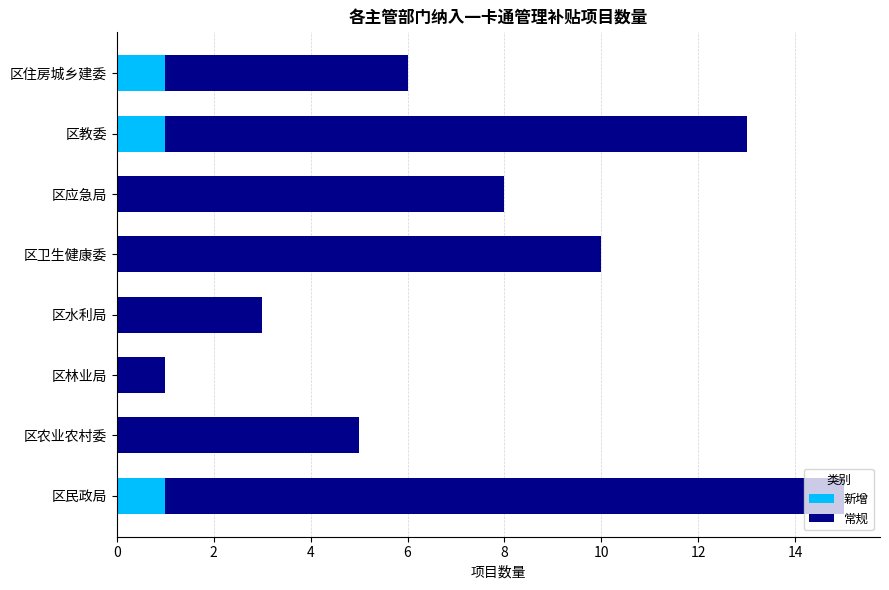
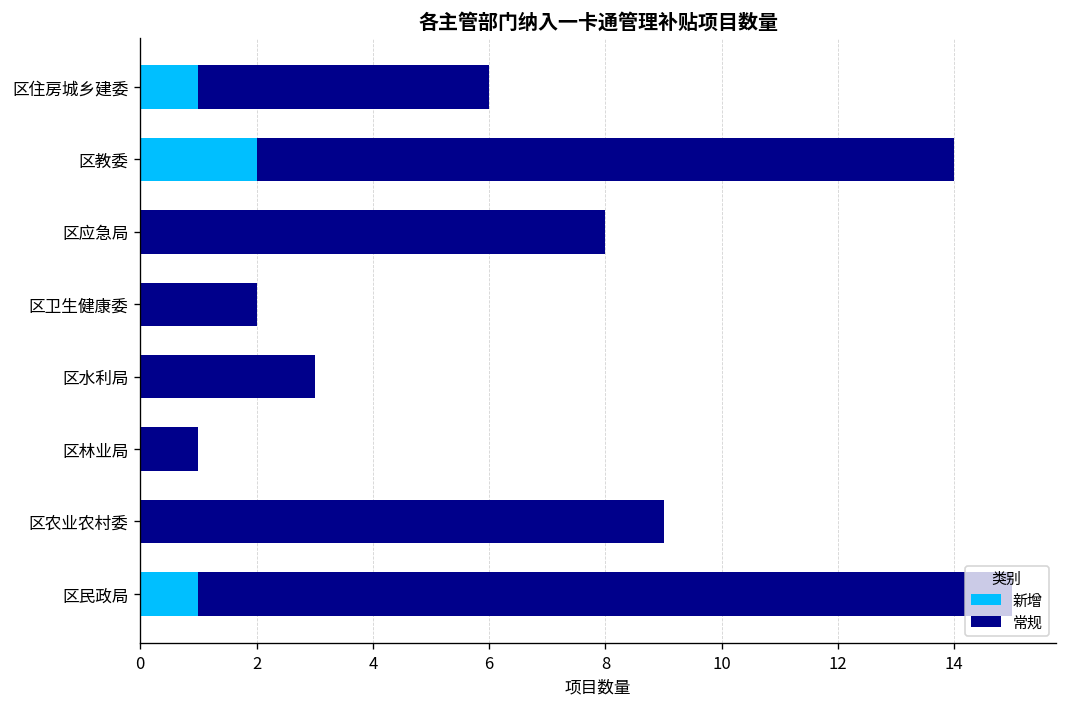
  {
    "新增": {
      "区住房城乡建委": 1,
-     "区教委": 1,
+     "区教委": 2,
      "区应急局": 0,
      "区卫生健康委": 0,
      "区水利局": 0,
      "区林业局": 0,
      "区农业农村委": 0,
      "区民政局": 1
    },
    "常规": {
      "区住房城乡建委": 5,
      "区教委": 12,
      "区应急局": 8,
-     "区卫生健康委": 10,
+     "区卫生健康委": 2,
      "区水利局": 3,
      "区林业局": 1,
-     "区农业农村委": 5
+     "区农业农村委": 9
    }
  }
